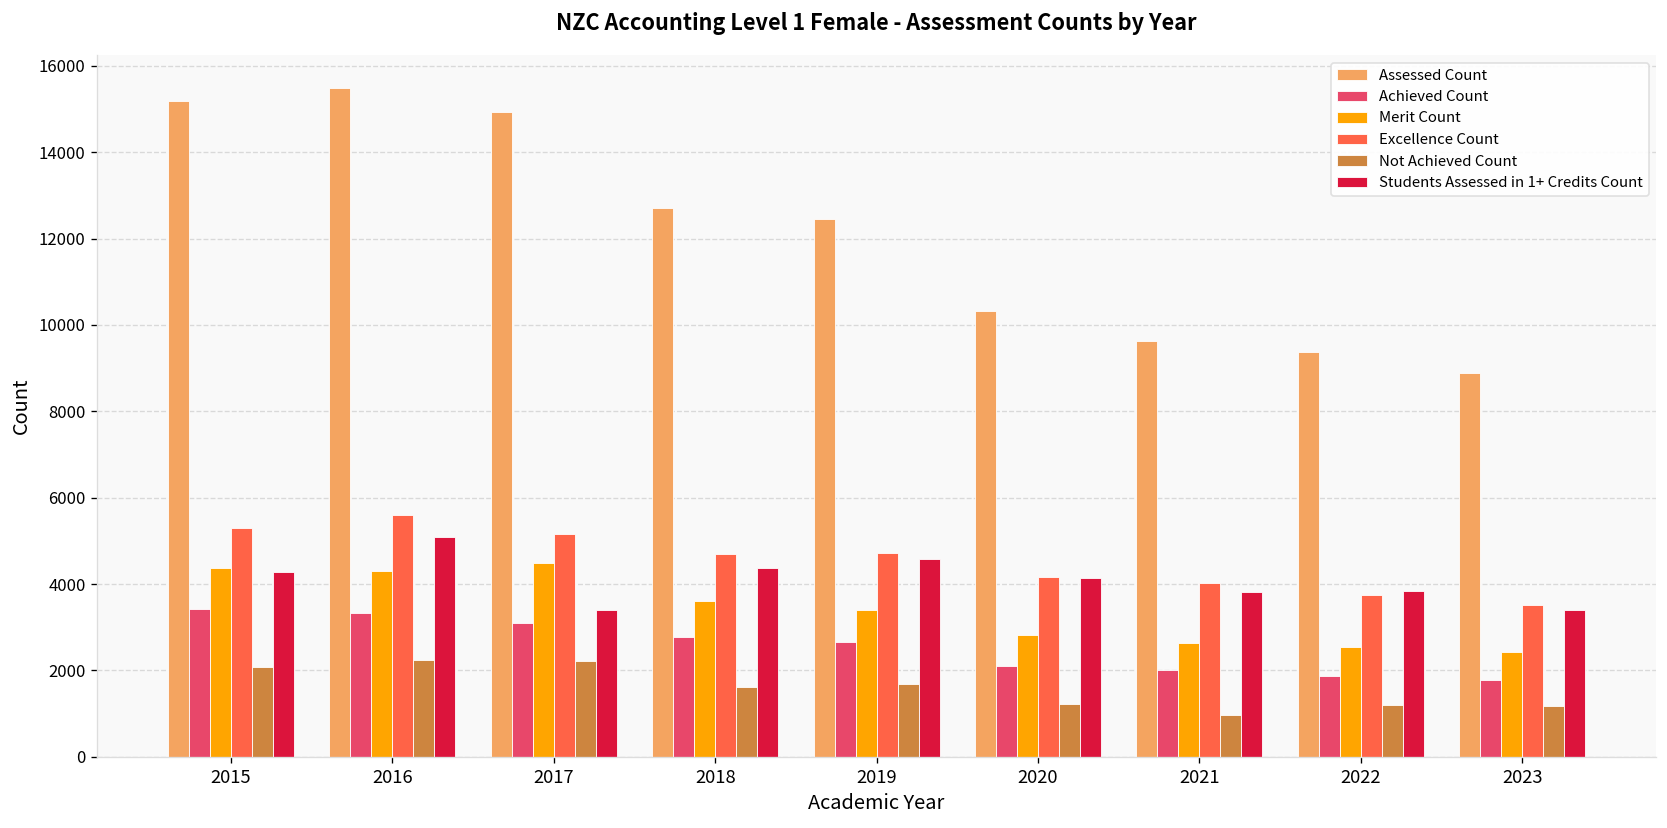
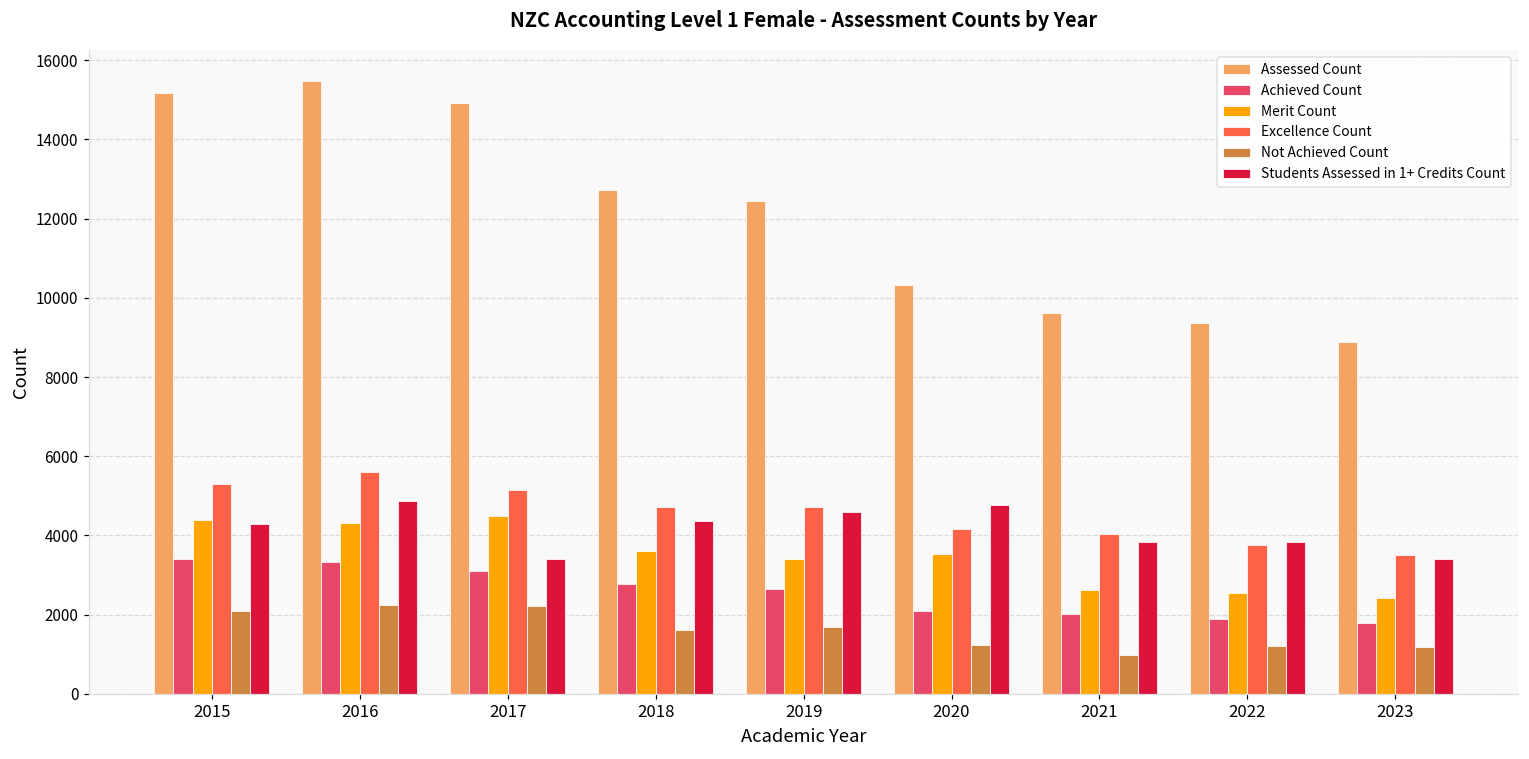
  {
    "Merit Count": {
      "2015": 4400,
      "2016": 4300,
      "2017": 4500,
      "2018": 3600,
      "2019": 3400,
-     "2020": 2800,
+     "2020": 3500,
      "2021": 2600,
      "2022": 2500,
      "2023": 2400
    },
    "Students Assessed in 1+ Credits Count": {
      "2015": 4300,
-     "2016": 5100,
+     "2016": 4900,
      "2017": 3400,
      "2018": 4400,
      "2019": 4600,
-     "2020": 4100,
+     "2020": 4800,
      "2021": 3800,
      "2022": 3800,
      "2023": 3400
    }
  }
